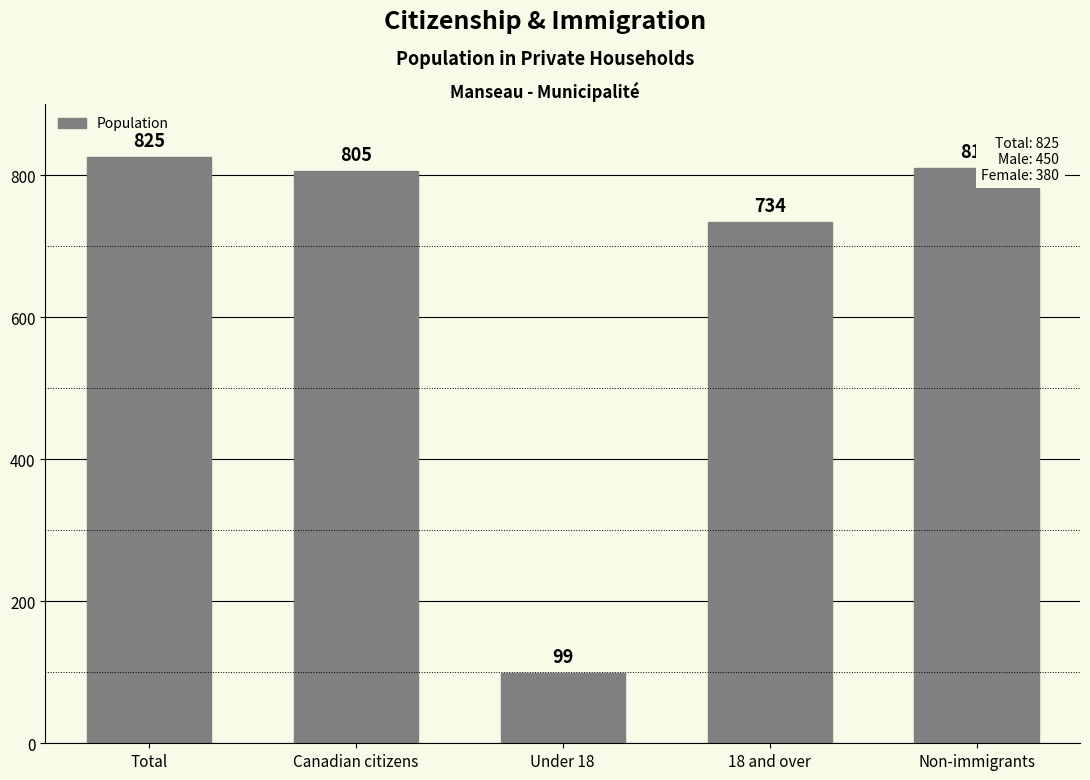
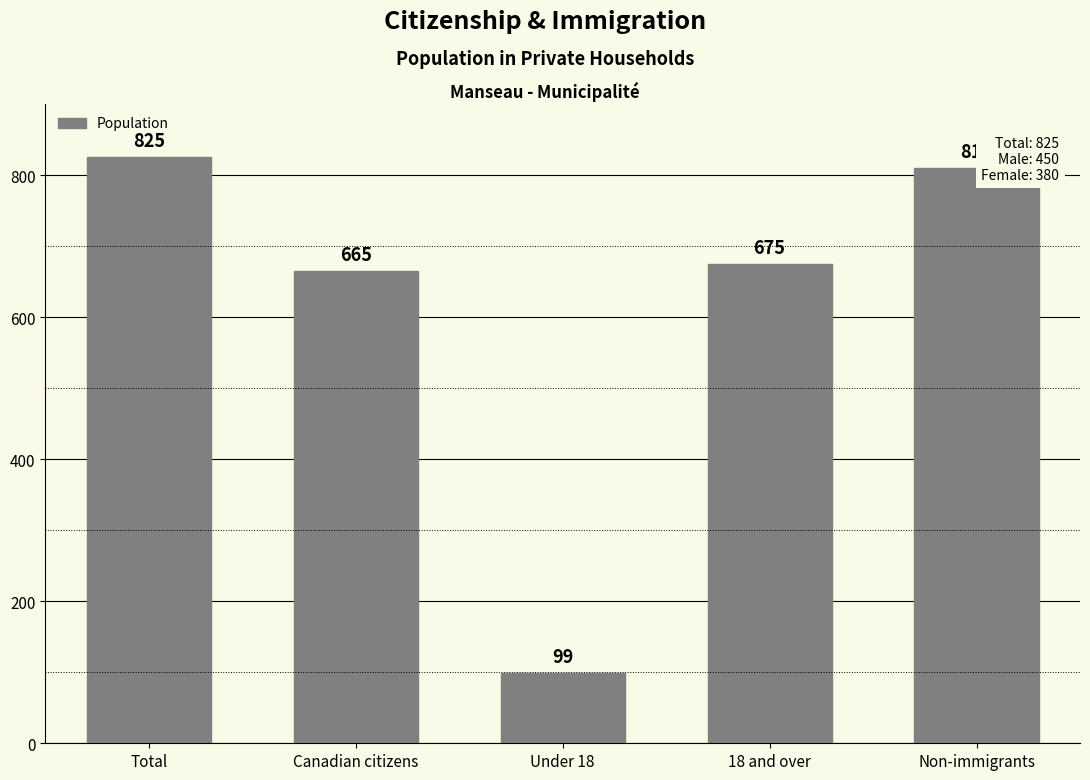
  {
-   "Canadian citizens": 805,
+   "Canadian citizens": 665,
    "Under 18": 99,
-   "18 and over": 734
+   "18 and over": 675
  }
